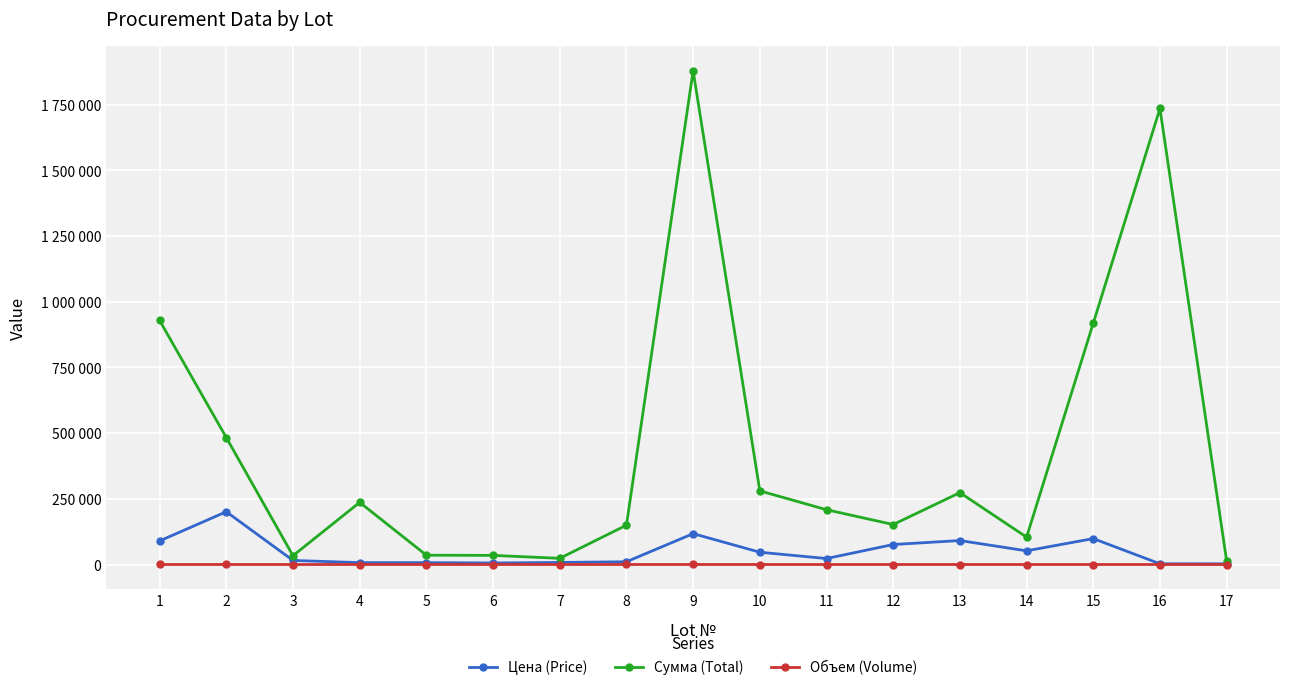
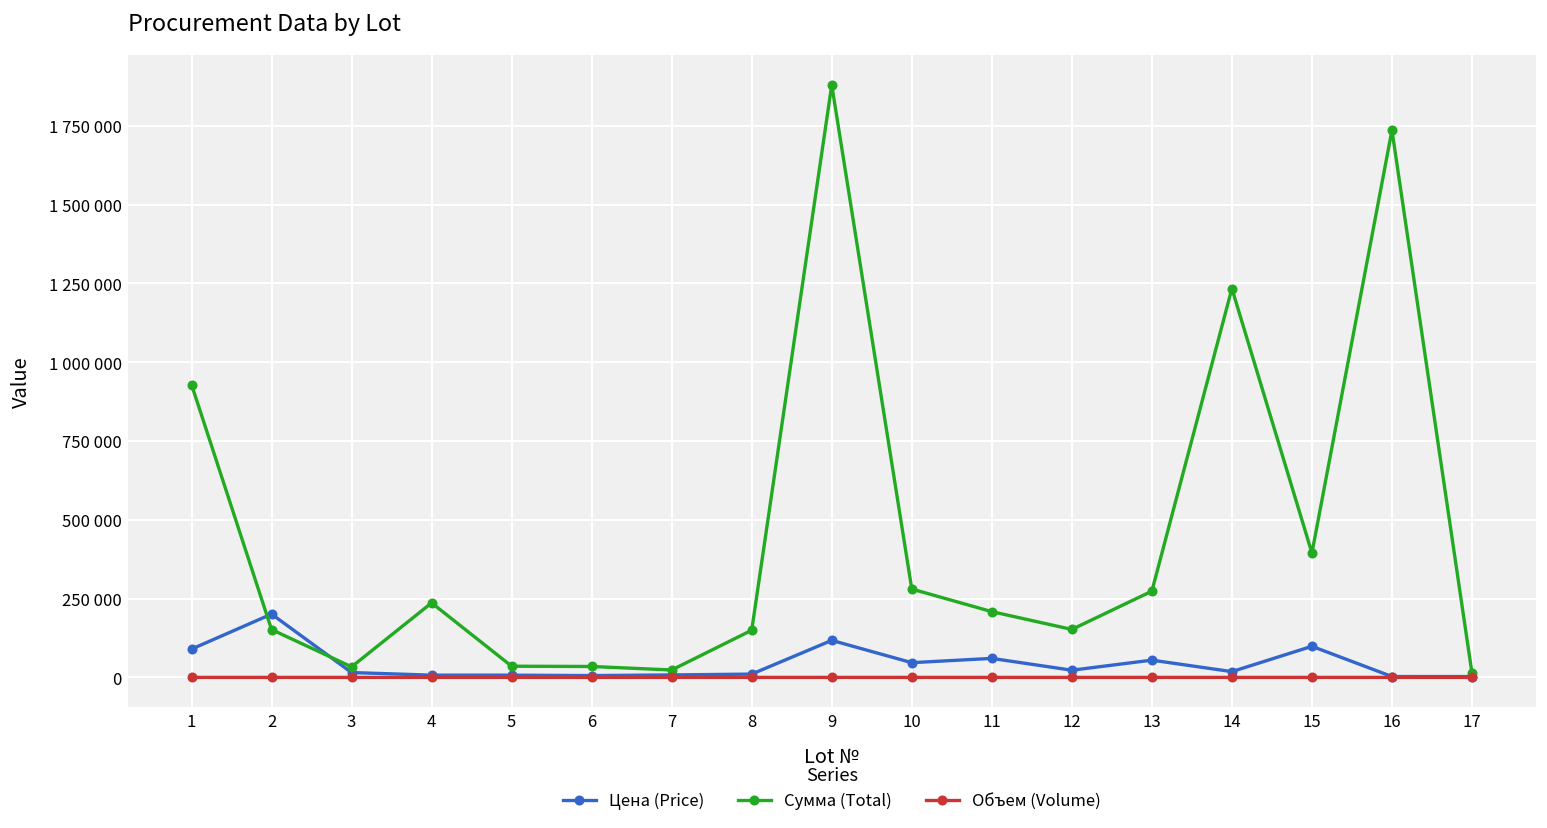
  {
    "Цена (Price)": {
      "1": 90000,
      "2": 200000,
      "3": 20000,
      "8": 10000,
      "9": 120000,
      "10": 50000,
-     "11": 20000,
-     "12": 80000,
-     "13": 90000,
-     "14": 50000,
+     "11": 60000,
+     "12": 20000,
+     "13": 50000,
+     "14": 20000,
      "15": 100000
    },
    "Сумма (Total)": {
      "1": 930000,
-     "2": 480000,
+     "2": 150000,
      "3": 30000,
      "4": 240000,
      "5": 40000,
      "6": 30000,
      "7": 20000,
      "8": 150000,
      "9": 1880000,
      "10": 280000,
      "11": 210000,
      "12": 150000,
      "13": 270000,
-     "14": 100000,
-     "15": 920000,
+     "14": 1230000,
+     "15": 390000,
      "16": 1740000,
      "17": 10000
    },
    "Объем (Volume)": {
      "1": 0,
      "2": 0,
      "3": 0,
      "8": 0,
      "9": 0,
      "10": 0,
      "11": 0,
      "12": 0,
      "13": 0,
      "14": 0,
      "15": 0
    }
  }
